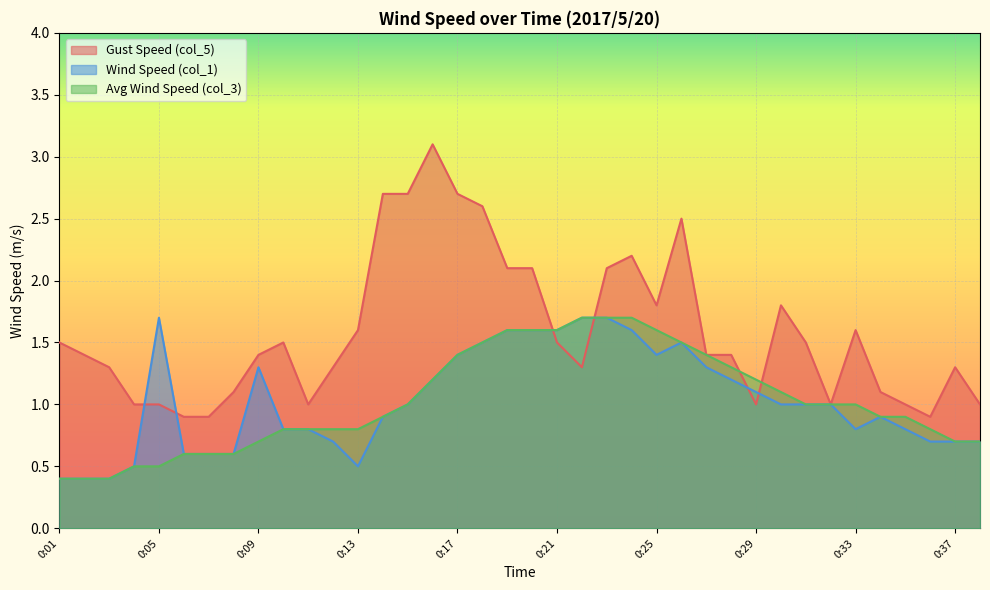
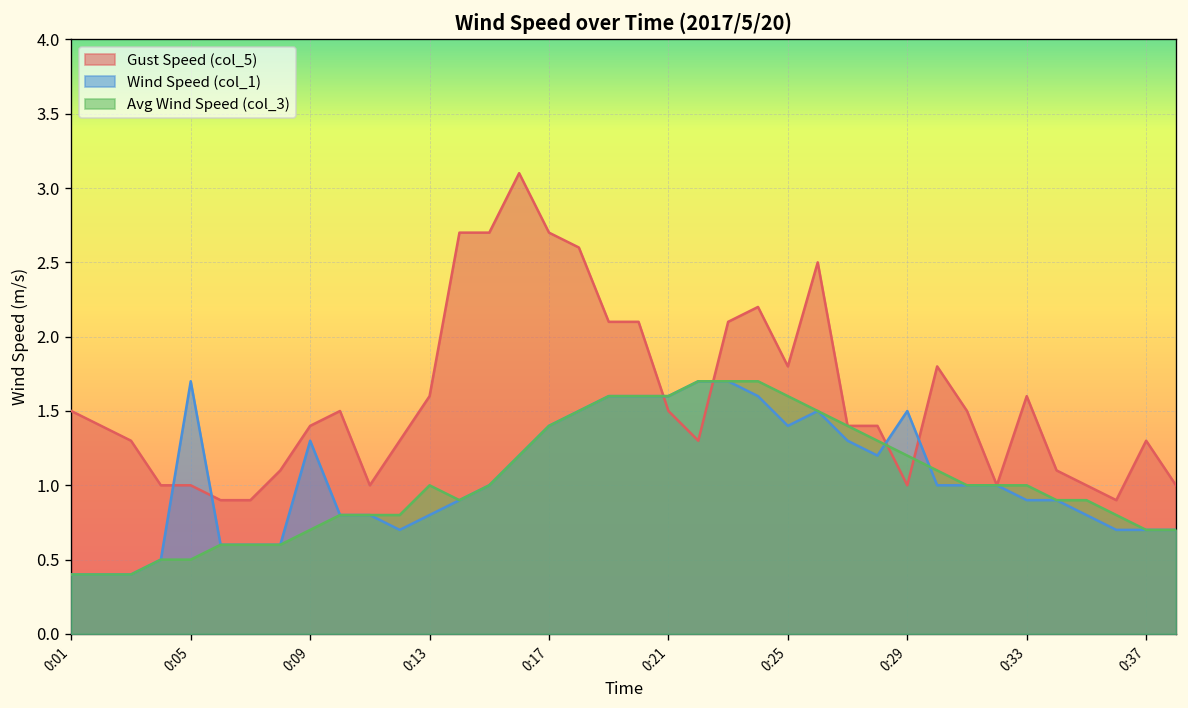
  {
    "Gust Speed (col_5)": {
      "0:01": 1.5,
      "0:05": 1.0,
      "0:09": 1.4,
      "0:13": 1.6,
      "0:17": 2.7,
      "0:21": 1.5,
      "0:25": 1.8,
      "0:29": 1.0,
      "0:33": 1.6,
      "0:37": 1.3
    },
    "Wind Speed (col_1)": {
      "0:05": 1.7,
      "0:09": 1.3,
-     "0:13": 0.5,
+     "0:13": 0.8,
      "0:25": 1.4,
-     "0:29": 1.1,
-     "0:33": 0.8
+     "0:29": 1.5,
+     "0:33": 0.9
    },
    "Avg Wind Speed (col_3)": {
      "0:05": 0.5,
      "0:09": 0.7,
-     "0:13": 0.8,
+     "0:13": 1.0,
      "0:25": 1.6,
      "0:29": 1.2,
      "0:33": 1.0
    }
  }
